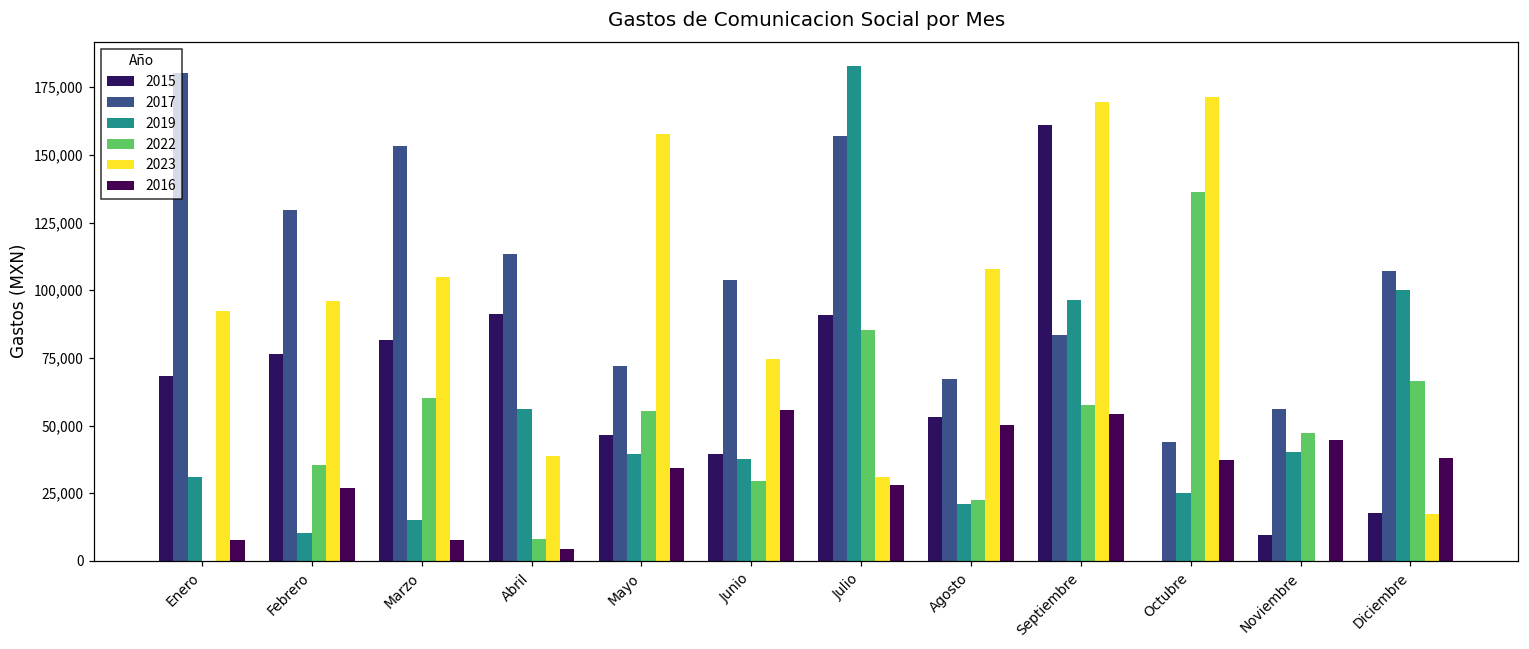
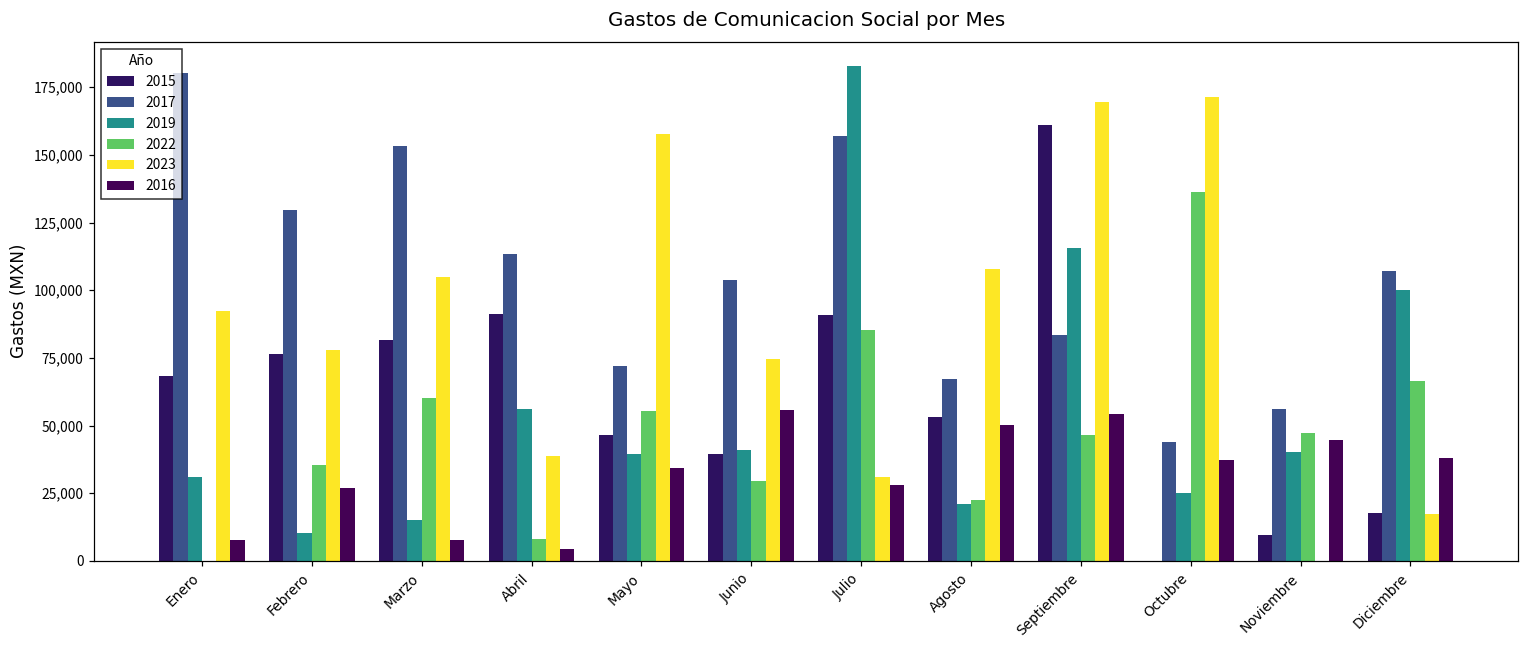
  {
    "2017": {
      "Febrero": "130,000",
      "Marzo": "153,000",
      "Abril": "113,000",
      "Mayo": "72,000",
      "Junio": "104,000",
      "Julio": "157,000",
      "Agosto": "67,000",
      "Septiembre": "84,000",
      "Octubre": "44,000",
      "Noviembre": "56,000",
      "Diciembre": "107,000"
    },
    "2019": {
      "Enero": "31,000",
      "Febrero": "10,000",
      "Marzo": "15,000",
      "Abril": "56,000",
      "Mayo": "39,000",
-     "Junio": "38,000",
+     "Junio": "41,000",
      "Julio": "183,000",
      "Agosto": "21,000",
-     "Septiembre": "96,000",
+     "Septiembre": "115,000",
      "Octubre": "25,000",
      "Noviembre": "40,000",
      "Diciembre": "100,000"
    },
    "2022": {
      "Enero": "0",
      "Febrero": "35,000",
      "Marzo": "60,000",
      "Abril": "8,000",
      "Mayo": "55,000",
      "Junio": "30,000",
      "Julio": "85,000",
      "Agosto": "22,000",
-     "Septiembre": "58,000",
+     "Septiembre": "47,000",
      "Octubre": "136,000",
      "Noviembre": "47,000",
      "Diciembre": "67,000"
    },
    "2023": {
      "Enero": "92,000",
-     "Febrero": "96,000",
+     "Febrero": "78,000",
      "Marzo": "105,000",
      "Abril": "39,000",
      "Mayo": "158,000",
      "Junio": "75,000",
      "Julio": "31,000",
      "Agosto": "108,000",
      "Septiembre": "170,000",
      "Octubre": "171,000",
      "Noviembre": "0",
      "Diciembre": "17,000"
    }
  }
